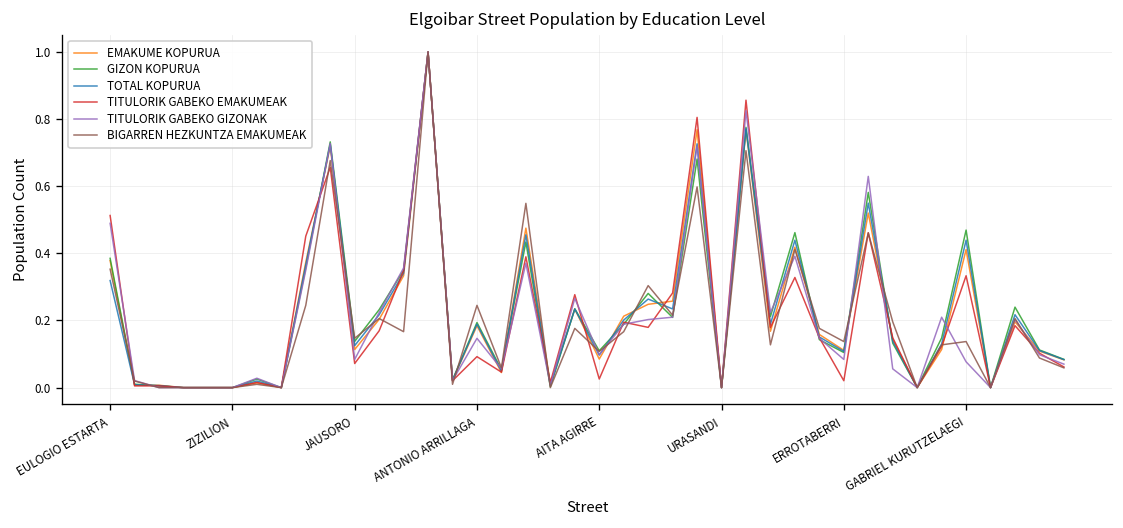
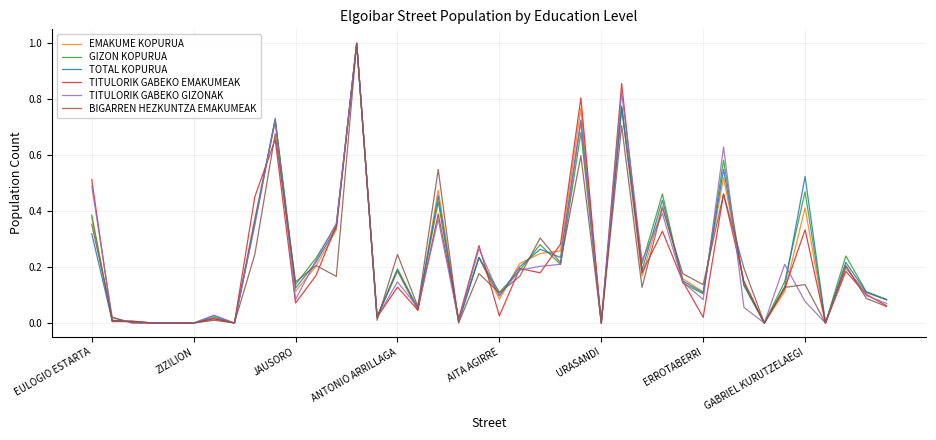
  {
    "EMAKUME KOPURUA": {
      "JAUSORO": 0.11,
      "AITA AGIRRE": 0.09,
      "GABRIEL KURUTZELAEGI": 0.41
    },
    "GIZON KOPURUA": {
      "JAUSORO": 0.14,
      "GABRIEL KURUTZELAEGI": 0.47
    },
    "TOTAL KOPURUA": {
      "EULOGIO ESTARTA": 0.32,
      "JAUSORO": 0.13,
-     "GABRIEL KURUTZELAEGI": 0.44
+     "GABRIEL KURUTZELAEGI": 0.52
    },
    "TITULORIK GABEKO EMAKUMEAK": {
      "EULOGIO ESTARTA": 0.51,
      "JAUSORO": 0.07,
-     "ANTONIO ARRILLAGA": 0.09,
+     "ANTONIO ARRILLAGA": 0.13,
      "AITA AGIRRE": 0.03,
      "ERROTABERRI": 0.02,
      "GABRIEL KURUTZELAEGI": 0.33
    },
    "TITULORIK GABEKO GIZONAK": {
      "EULOGIO ESTARTA": 0.49,
      "JAUSORO": 0.08,
      "ANTONIO ARRILLAGA": 0.15,
      "ERROTABERRI": 0.08,
      "GABRIEL KURUTZELAEGI": 0.08
    },
    "BIGARREN HEZKUNTZA EMAKUMEAK": {
      "EULOGIO ESTARTA": 0.35,
      "JAUSORO": 0.15,
      "ANTONIO ARRILLAGA": 0.25,
      "ERROTABERRI": 0.14,
      "GABRIEL KURUTZELAEGI": 0.14
    }
  }
